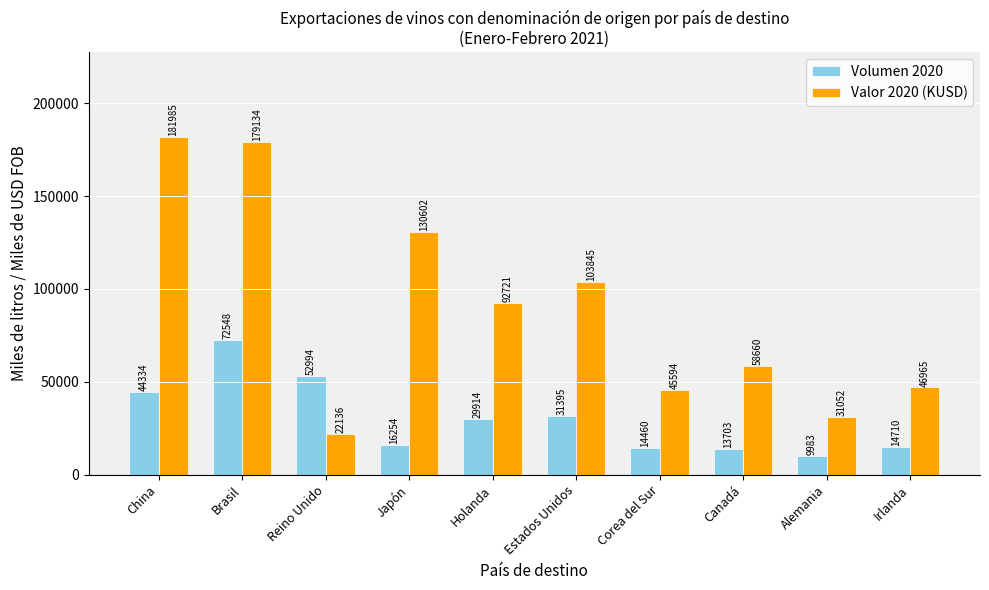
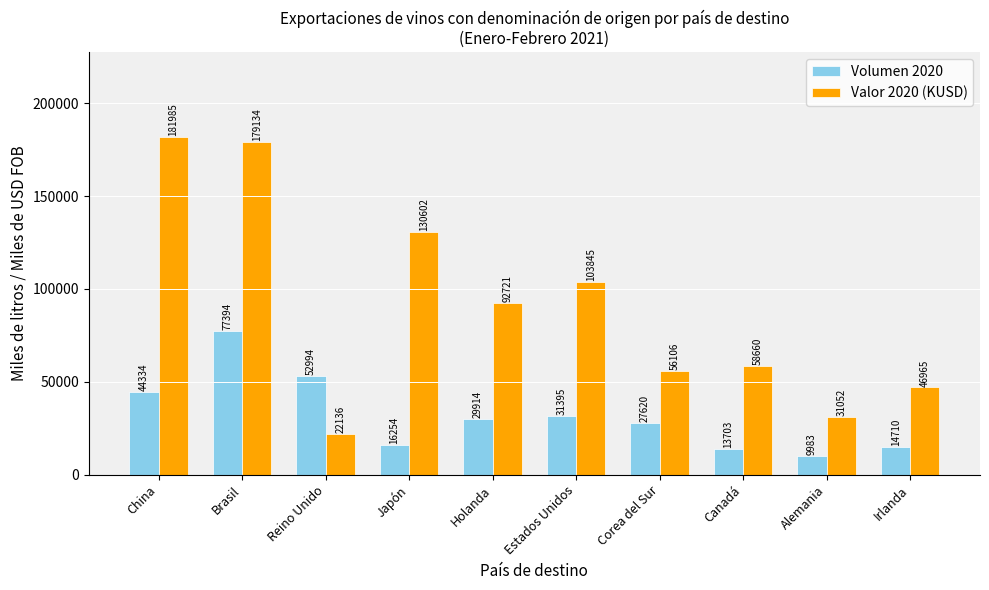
  {
    "Volumen 2020": {
      "China": 44334,
-     "Brasil": 72548,
+     "Brasil": 77394,
      "Reino Unido": 52994,
      "Japón": 16254,
      "Holanda": 29914,
      "Estados Unidos": 31395,
-     "Corea del Sur": 14460,
+     "Corea del Sur": 27620,
      "Canadá": 13703,
      "Alemania": 9983,
      "Irlanda": 14710
    },
    "Valor 2020 (KUSD)": {
      "China": 181985,
      "Brasil": 179134,
      "Reino Unido": 22136,
      "Japón": 130602,
      "Holanda": 92721,
      "Estados Unidos": 103845,
-     "Corea del Sur": 45594,
+     "Corea del Sur": 56106,
      "Canadá": 58660,
      "Alemania": 31052,
      "Irlanda": 46965
    }
  }
